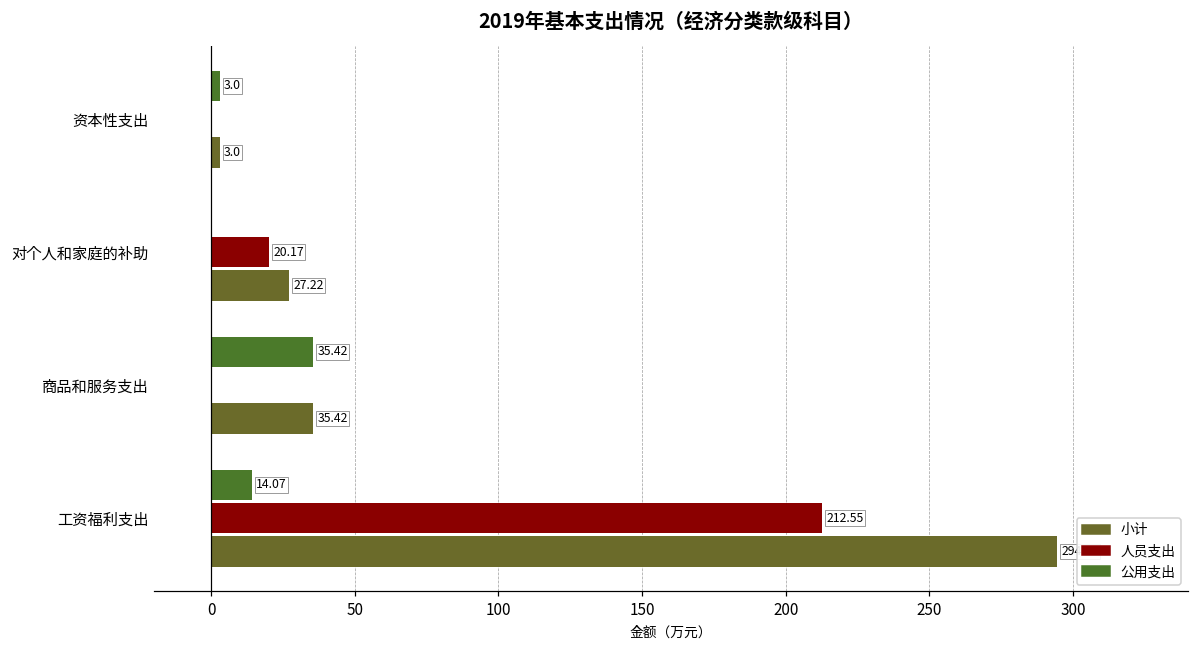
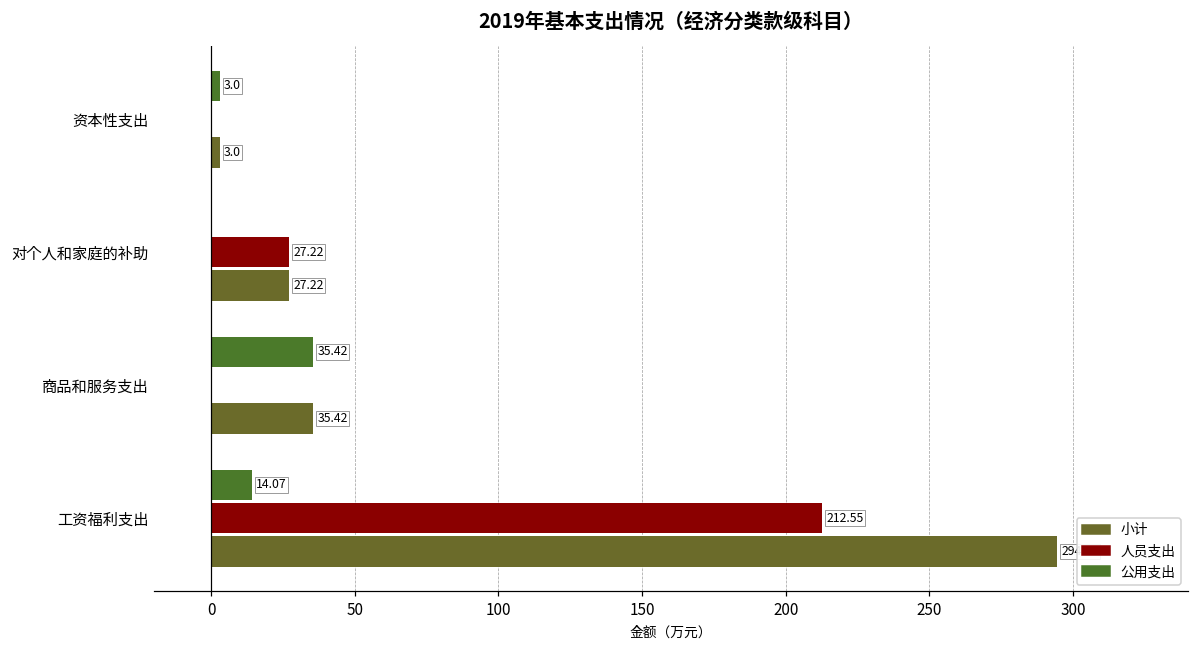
  {
    "人员支出": {
-     "对个人和家庭的补助": 20.17
+     "对个人和家庭的补助": 27.22
    }
  }
